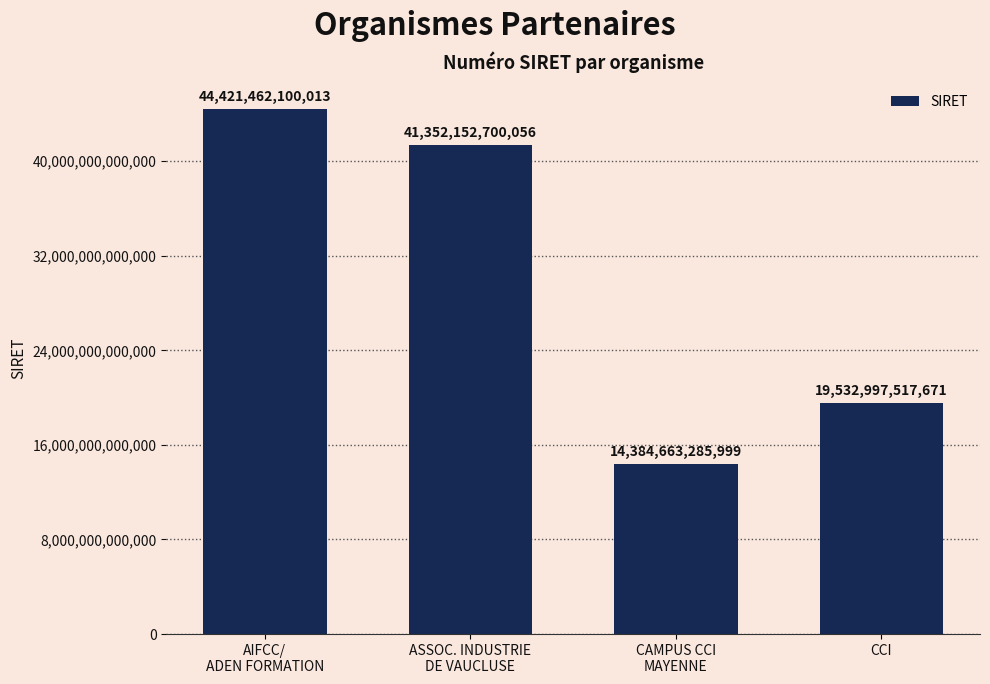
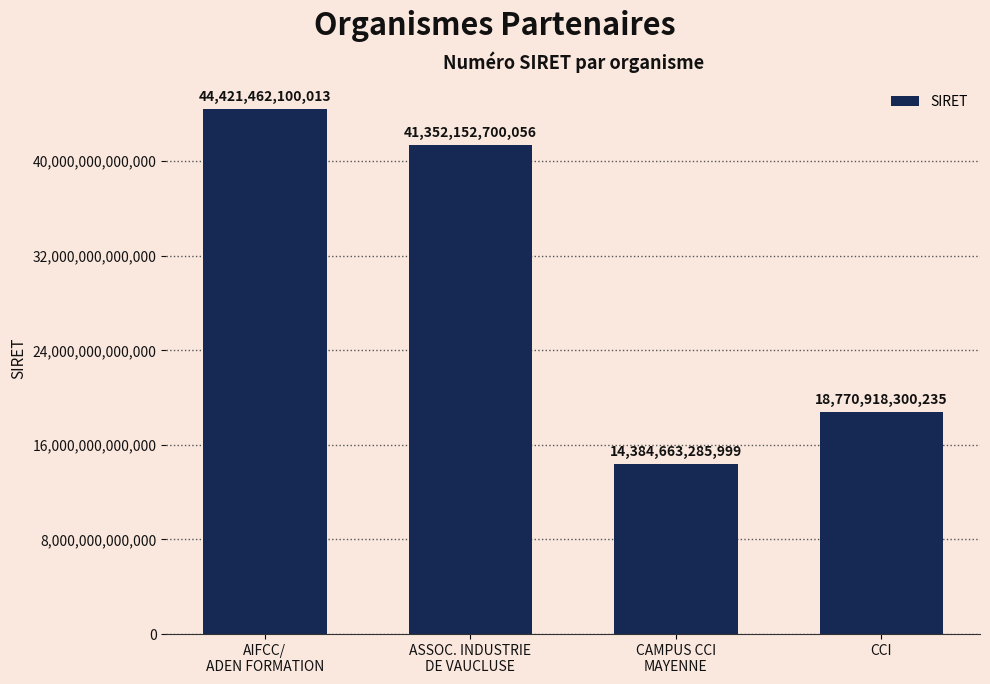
  {
    "AIFCC/ ADEN FORMATION": "44,421,462,100,013",
    "ASSOC. INDUSTRIE DE VAUCLUSE": "41,352,152,700,056",
    "CAMPUS CCI MAYENNE": "14,384,663,285,999",
-   "CCI": "19,532,997,517,671"
+   "CCI": "18,770,918,300,235"
  }
